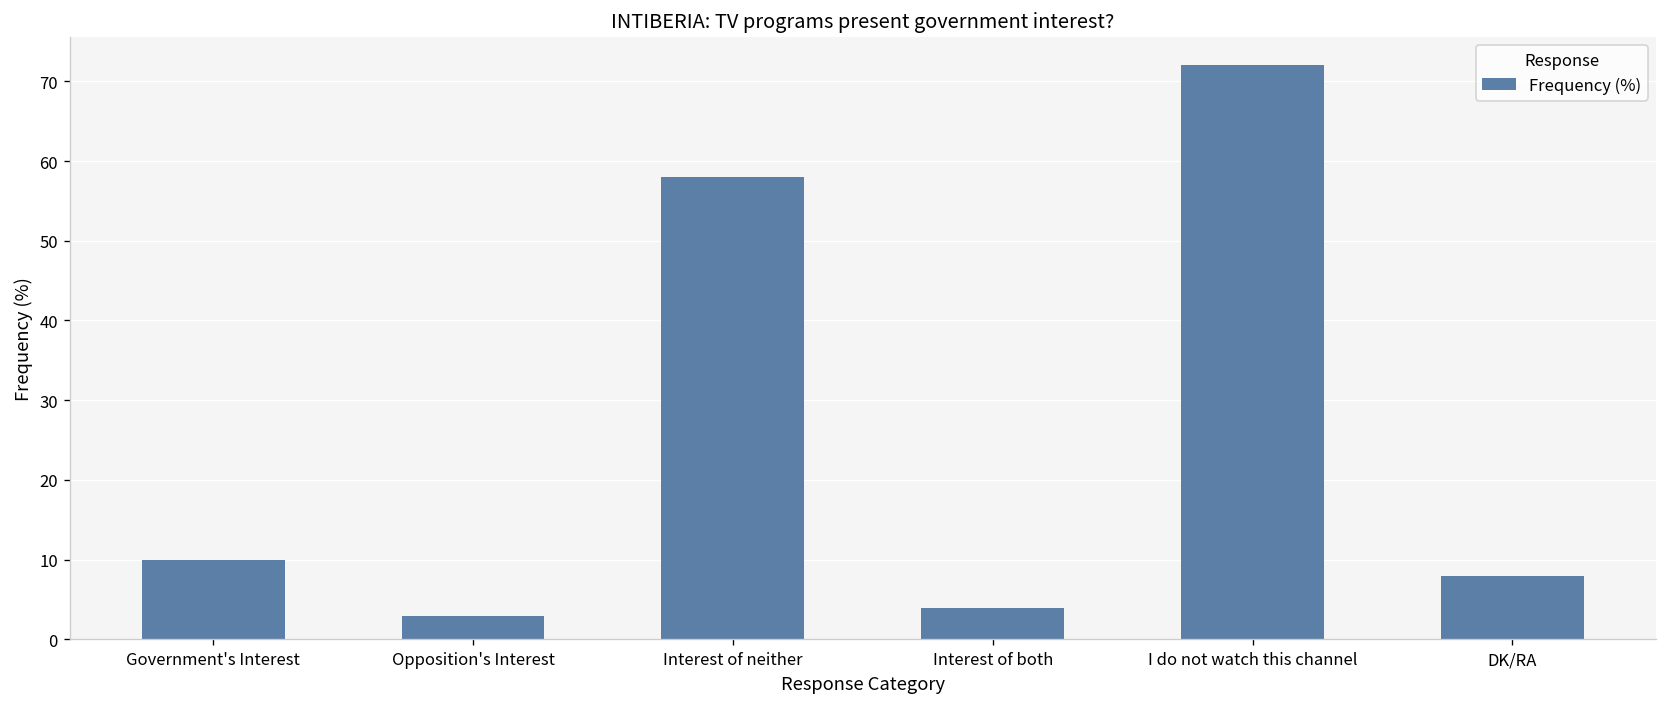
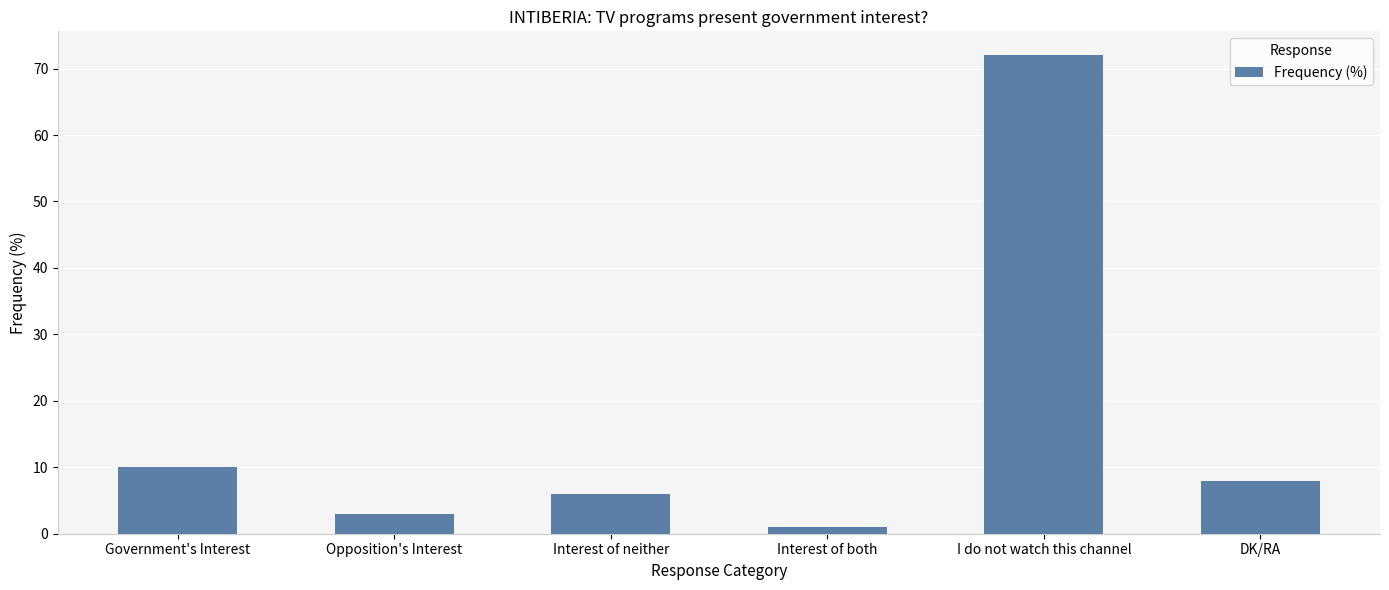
  {
    "Government's Interest": 10,
    "Opposition's Interest": 3,
-   "Interest of neither": 58,
-   "Interest of both": 4,
+   "Interest of neither": 6,
+   "Interest of both": 1,
    "I do not watch this channel": 72,
    "DK/RA": 8
  }
